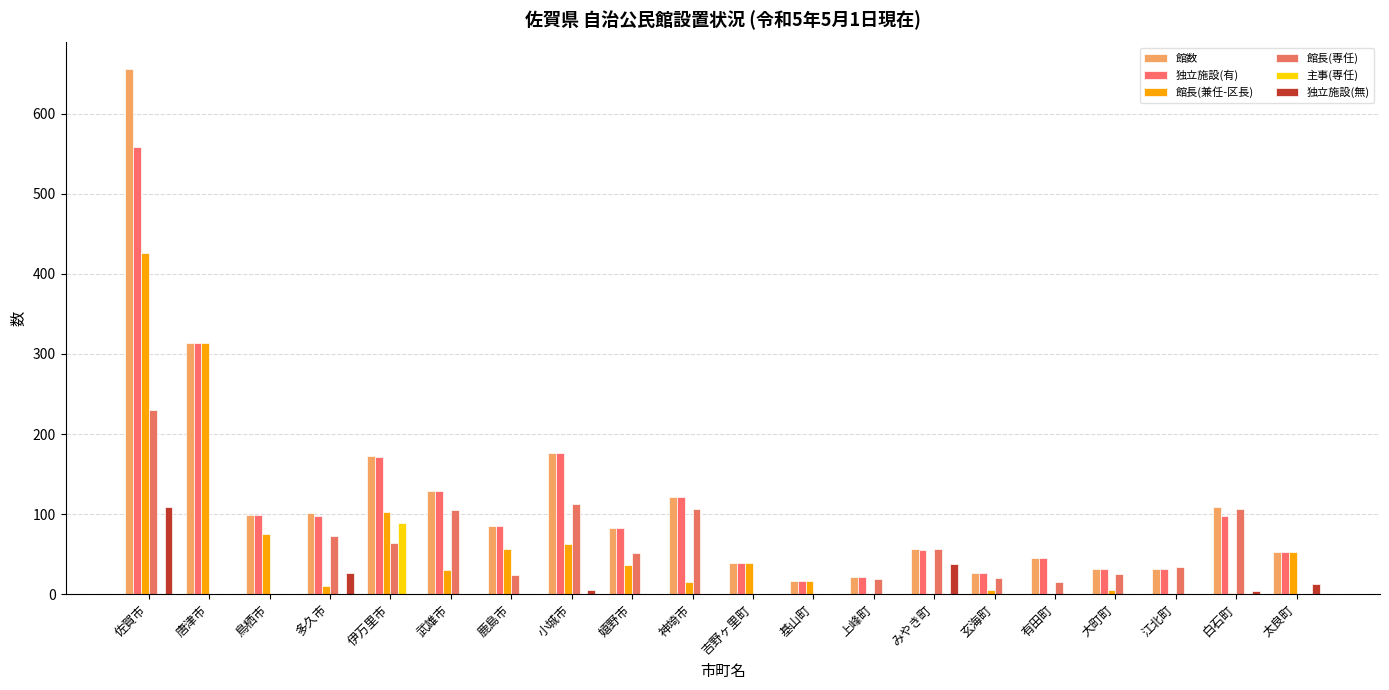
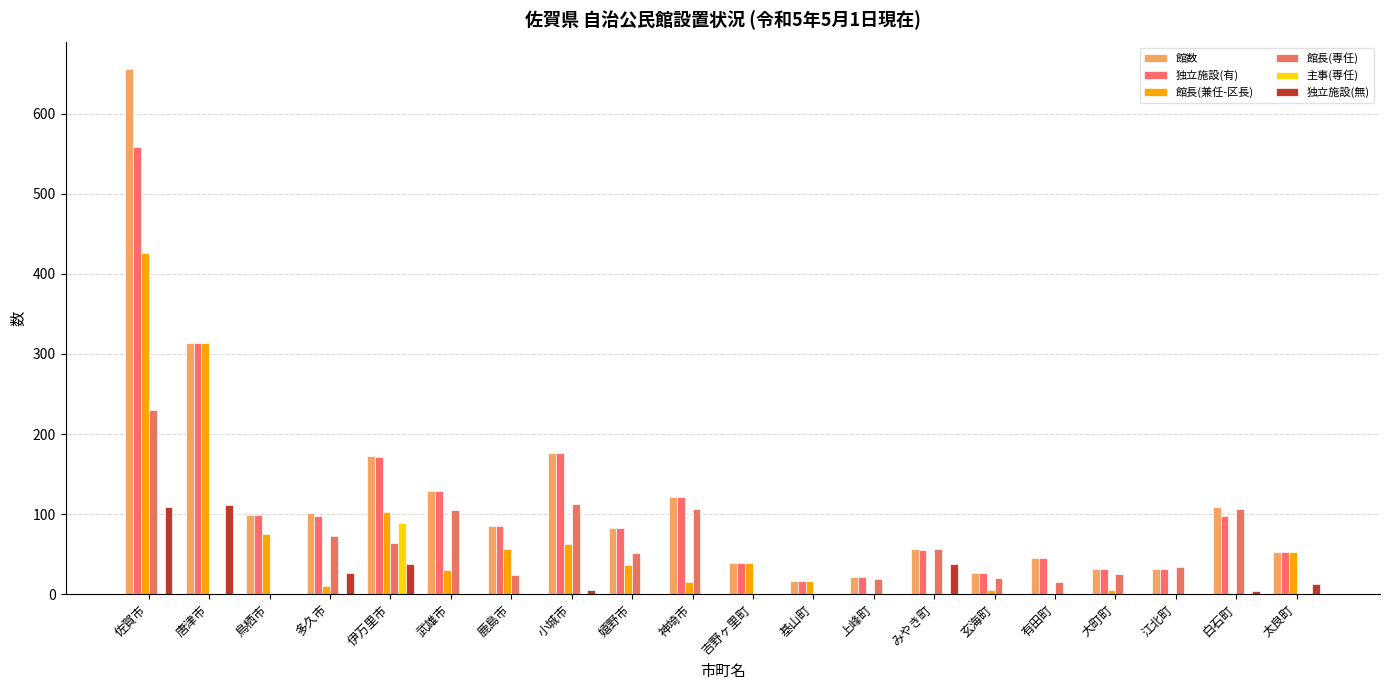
  {
    "独立施設(無)": {
      "佐賀市": 110,
-     "唐津市": 0,
+     "唐津市": 110,
      "鳥栖市": 0,
      "多久市": 30,
-     "伊万里市": 0,
+     "伊万里市": 40,
      "武雄市": 0,
      "鹿島市": 0,
      "小城市": 10,
      "嬉野市": 0,
      "神埼市": 0,
      "吉野ヶ里町": 0,
      "基山町": 0,
      "上峰町": 0,
      "みやき町": 40,
      "玄海町": 0,
      "有田町": 0,
      "大町町": 0,
      "江北町": 0,
      "白石町": 0,
      "太良町": 10
    }
  }
